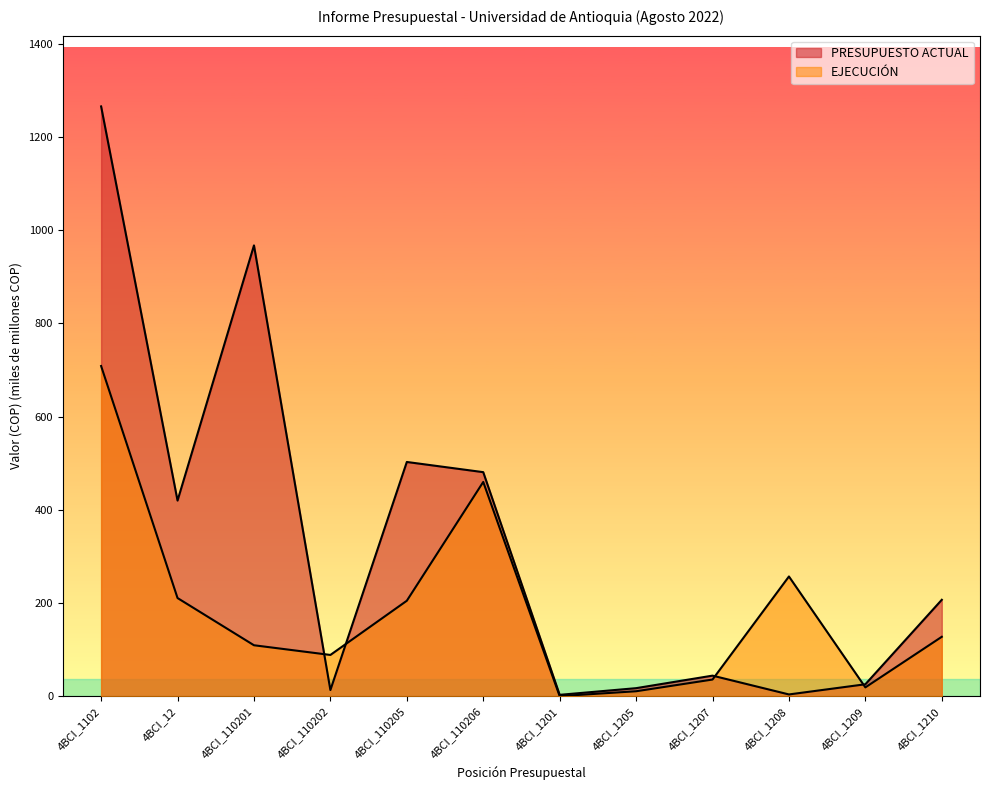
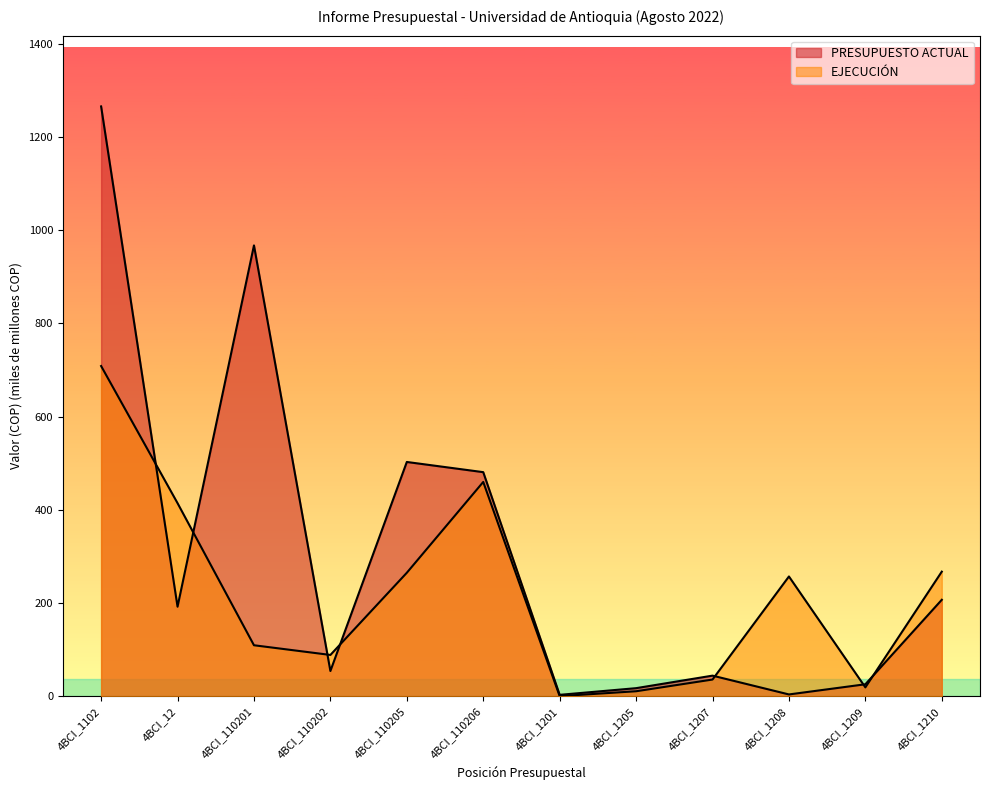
  {
    "PRESUPUESTO ACTUAL": {
      "4BCI_1102": 1270,
-     "4BCI_12": 420,
+     "4BCI_12": 190,
      "4BCI_110201": 970,
-     "4BCI_110202": 10,
+     "4BCI_110202": 50,
      "4BCI_110205": 500,
      "4BCI_110206": 480,
      "4BCI_1205": 20,
      "4BCI_1207": 40,
      "4BCI_1208": 0,
      "4BCI_1209": 30,
      "4BCI_1210": 210
    },
    "EJECUCIÓN": {
      "4BCI_1102": 710,
-     "4BCI_12": 210,
+     "4BCI_12": 410,
      "4BCI_110201": 110,
      "4BCI_110202": 90,
-     "4BCI_110205": 210,
+     "4BCI_110205": 270,
      "4BCI_110206": 460,
      "4BCI_1205": 10,
      "4BCI_1207": 40,
      "4BCI_1208": 260,
      "4BCI_1209": 20,
-     "4BCI_1210": 130
+     "4BCI_1210": 270
    }
  }
